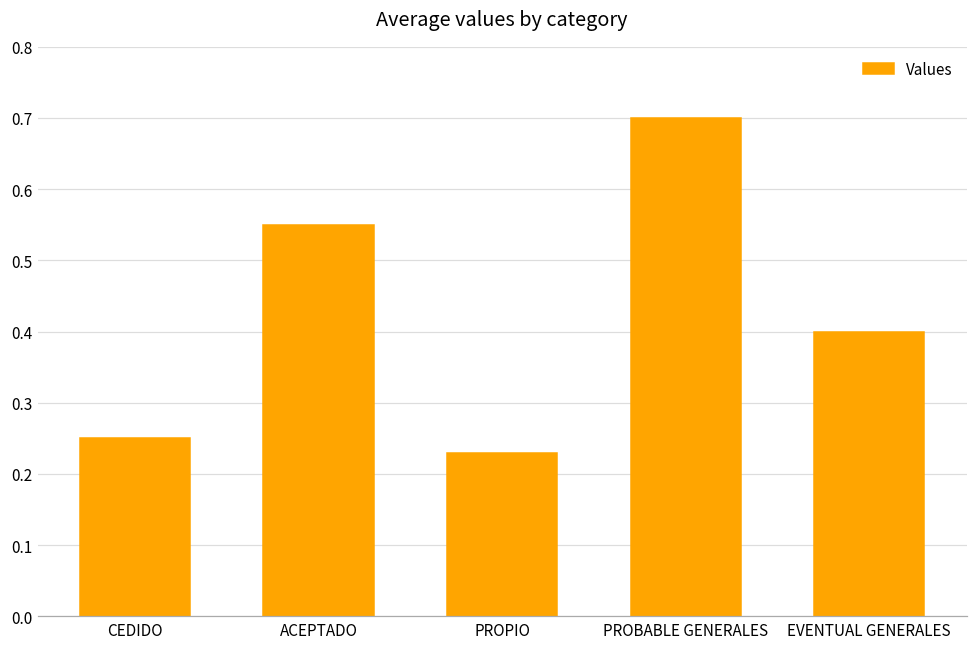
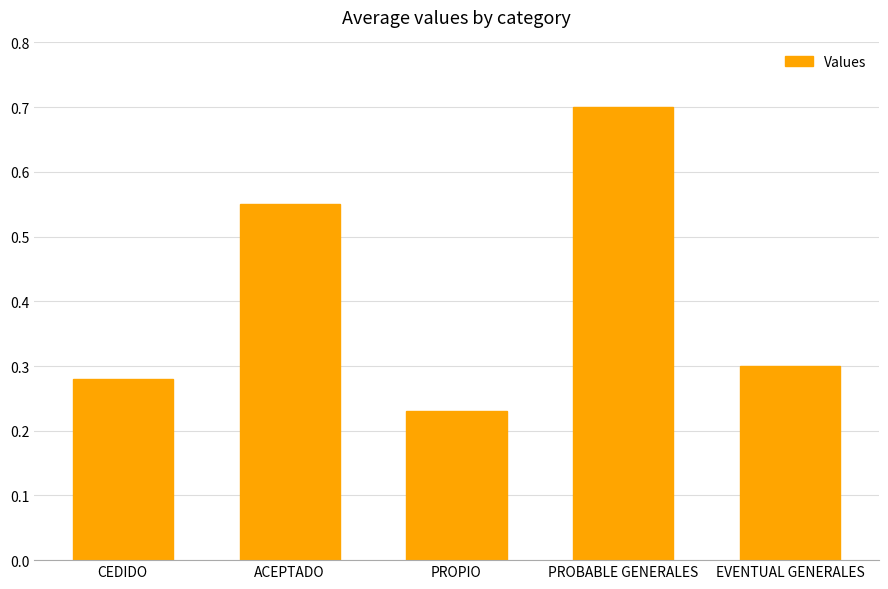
  {
-   "CEDIDO": 0.25,
+   "CEDIDO": 0.28,
    "ACEPTADO": 0.55,
    "PROPIO": 0.23,
    "PROBABLE GENERALES": 0.70,
-   "EVENTUAL GENERALES": 0.4
+   "EVENTUAL GENERALES": 0.3
  }
